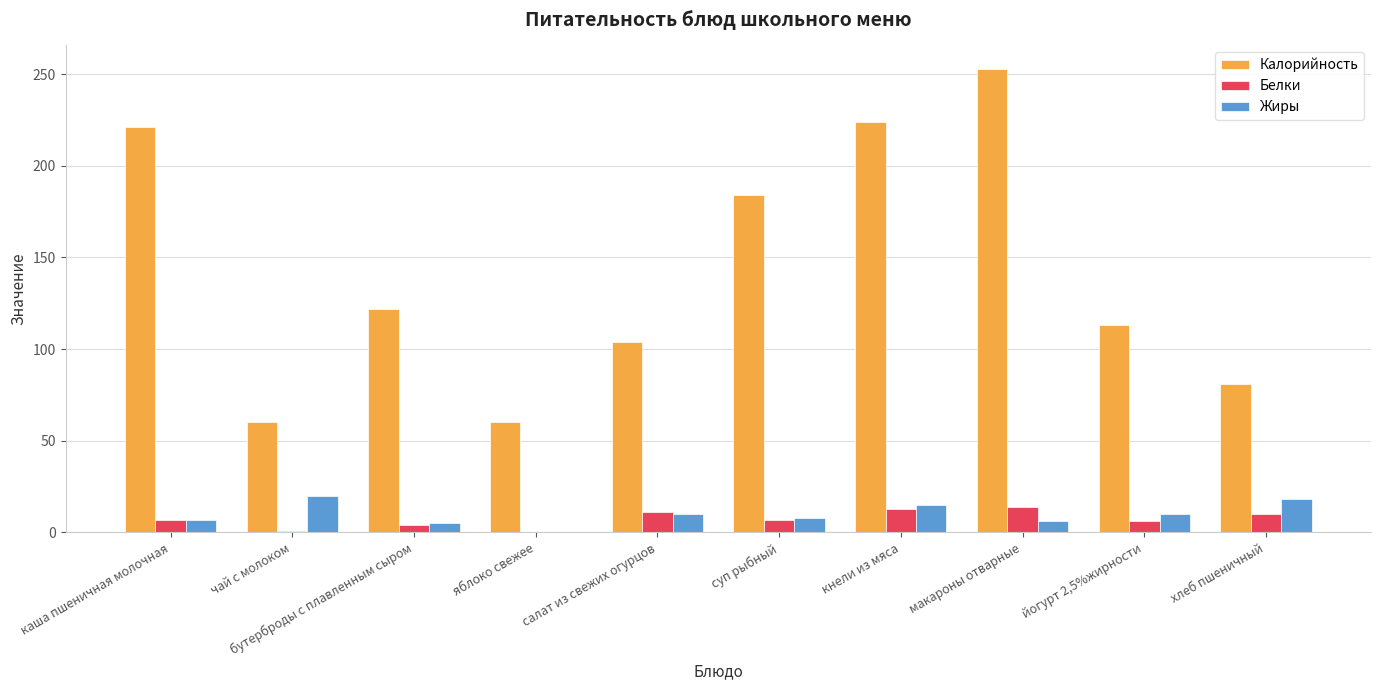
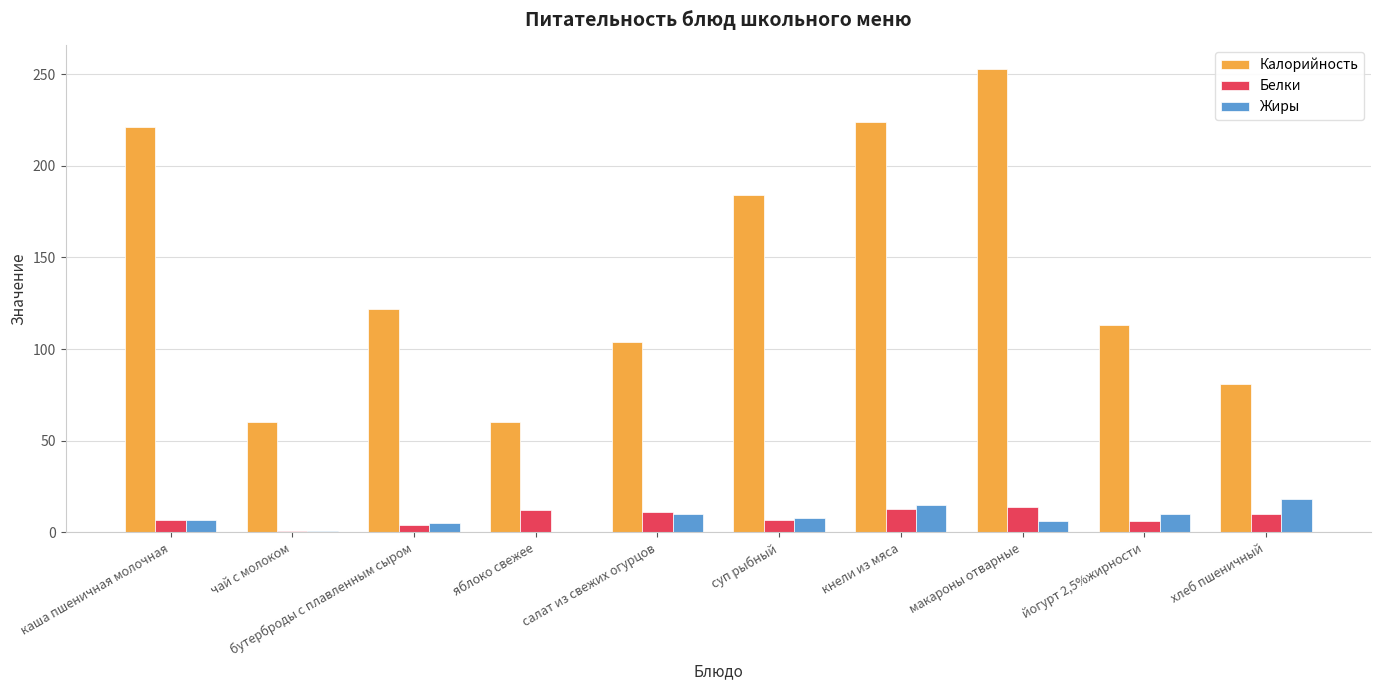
  {
    "Калорийность": {
      "каша пшеничная молочная": 221,
      "чай с молоком": 60,
      "бутерброды с плавленным сыром": 122,
      "яблоко свежее": 60,
      "салат из свежих огурцов": 104,
      "суп рыбный": 184,
      "кнели из мяса": 224,
      "макароны отварные": 253,
      "йогурт 2,5%жирности": 113,
      "хлеб пшеничный": 81
    },
    "Белки": {
      "каша пшеничная молочная": 7,
      "бутерброды с плавленным сыром": 4,
-     "яблоко свежее": 0,
+     "яблоко свежее": 12,
      "салат из свежих огурцов": 11,
      "суп рыбный": 7,
      "кнели из мяса": 13,
      "макароны отварные": 14,
      "йогурт 2,5%жирности": 6,
      "хлеб пшеничный": 10
    },
    "Жиры": {
      "каша пшеничная молочная": 7,
-     "чай с молоком": 20,
+     "чай с молоком": 1,
      "бутерброды с плавленным сыром": 5,
      "салат из свежих огурцов": 10,
      "суп рыбный": 8,
      "кнели из мяса": 15,
      "макароны отварные": 6,
      "йогурт 2,5%жирности": 10,
      "хлеб пшеничный": 18
    }
  }
